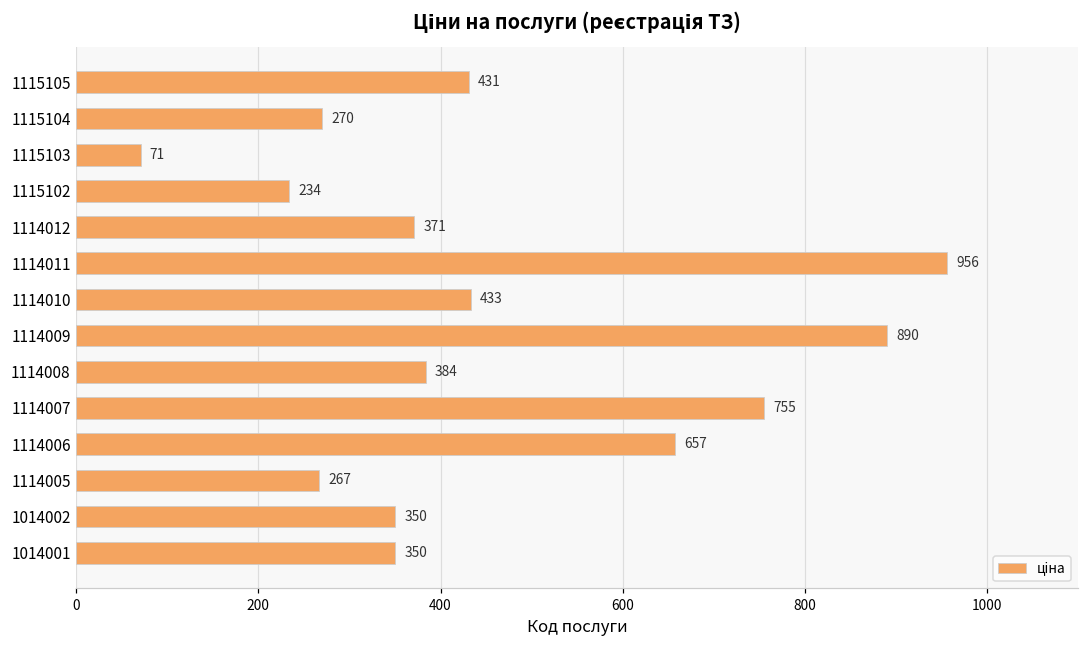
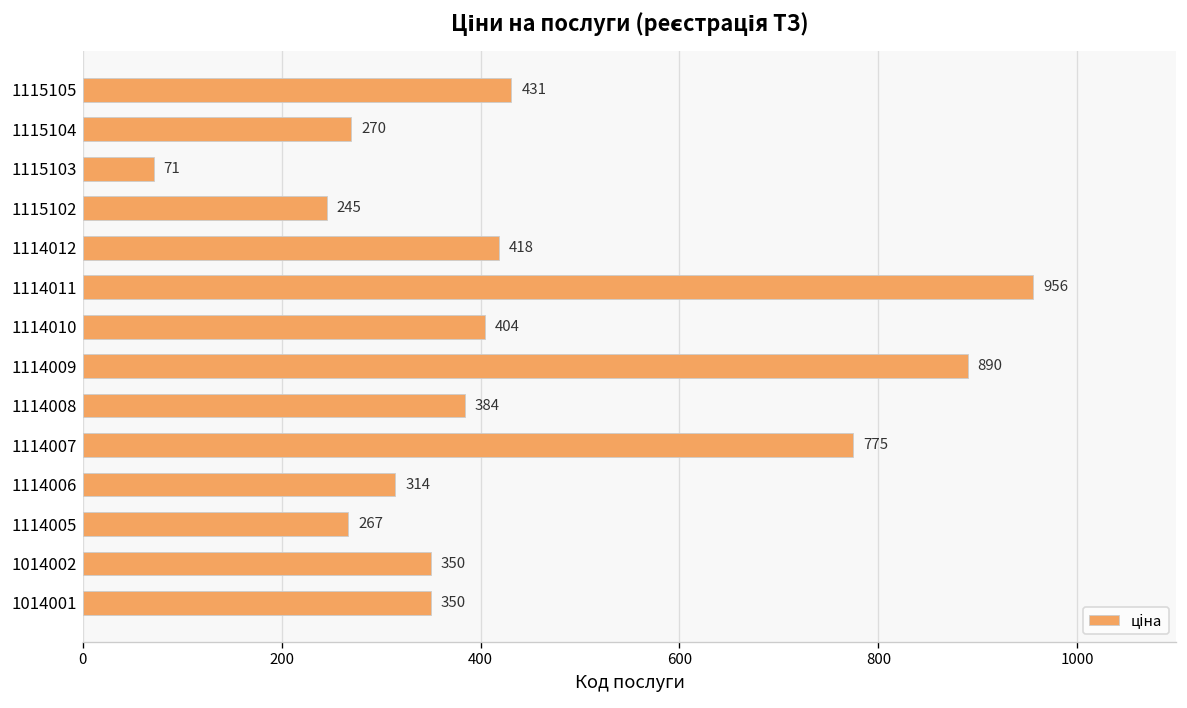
  {
    "1115105": 431,
    "1115104": 270,
    "1115103": 71,
-   "1115102": 234,
-   "1114012": 371,
+   "1115102": 245,
+   "1114012": 418,
    "1114011": 956,
-   "1114010": 433,
+   "1114010": 404,
    "1114009": 890,
    "1114008": 384,
-   "1114007": 755,
-   "1114006": 657,
+   "1114007": 775,
+   "1114006": 314,
    "1114005": 267,
    "1014002": 350,
    "1014001": 350
  }
